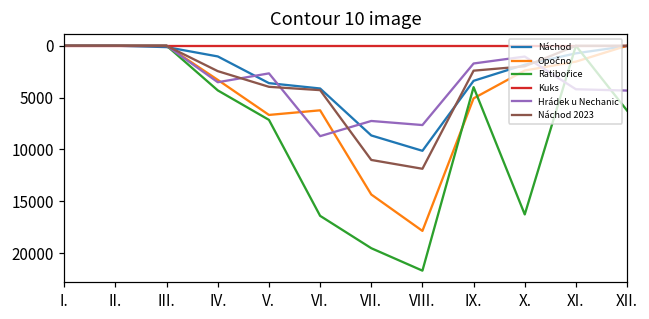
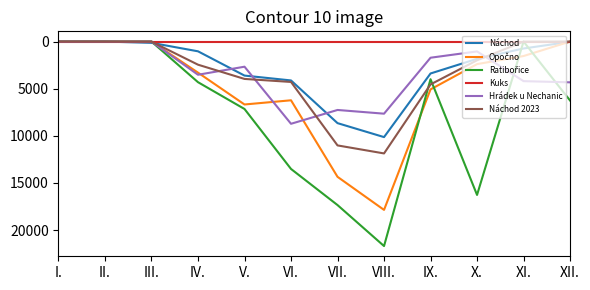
  {
    "Náchod": {
      "IV.": 1000,
      "V.": 4000,
      "VII.": 9000,
      "VIII.": 10000,
      "IX.": 3000
    },
    "Opočno": {
      "V.": 7000,
      "VI.": 6000,
      "VII.": 14000,
      "VIII.": 18000,
      "IX.": 5000
    },
    "Ratibořice": {
      "IV.": 4000,
      "V.": 7000,
-     "VI.": 16000,
-     "VII.": 20000,
+     "VI.": 14000,
+     "VII.": 17000,
      "VIII.": 22000,
      "IX.": 4000,
      "X.": 16000,
      "XII.": 6000
    },
    "Kuks": {
      "IV.": 0,
      "V.": 0,
      "VI.": 0,
      "VII.": 0,
      "VIII.": 0,
      "IX.": 0
    },
    "Hrádek u Nechanic": {
      "V.": 3000,
      "VI.": 9000,
      "VII.": 7000,
      "VIII.": 8000,
      "IX.": 2000,
      "XII.": 4000
    },
    "Náchod 2023": {
      "IV.": 2000,
      "V.": 4000,
      "VII.": 11000,
      "VIII.": 12000,
-     "IX.": 2000
+     "IX.": 5000
    }
  }
